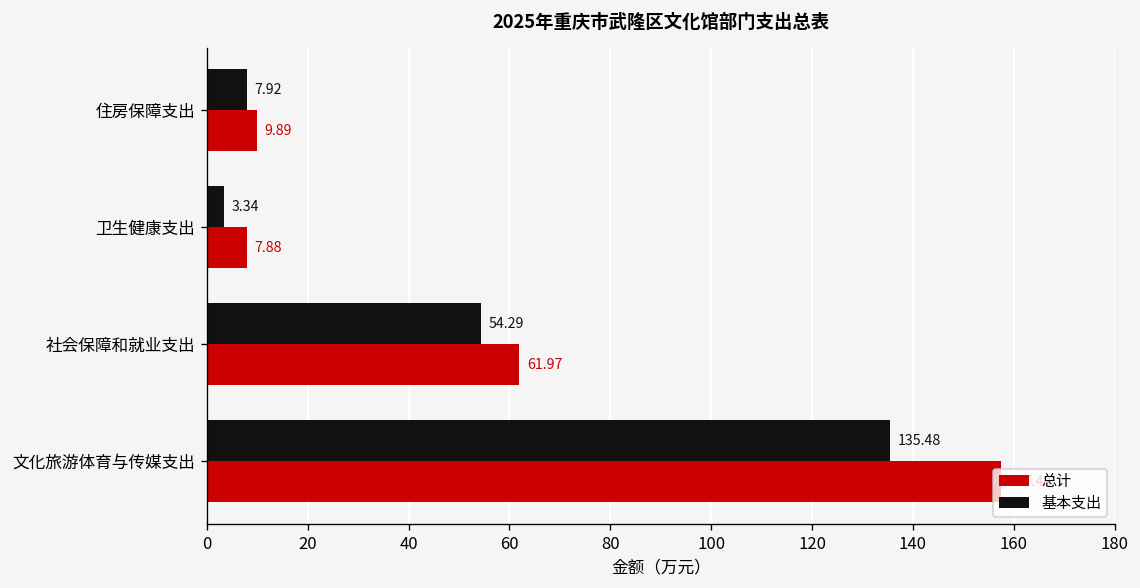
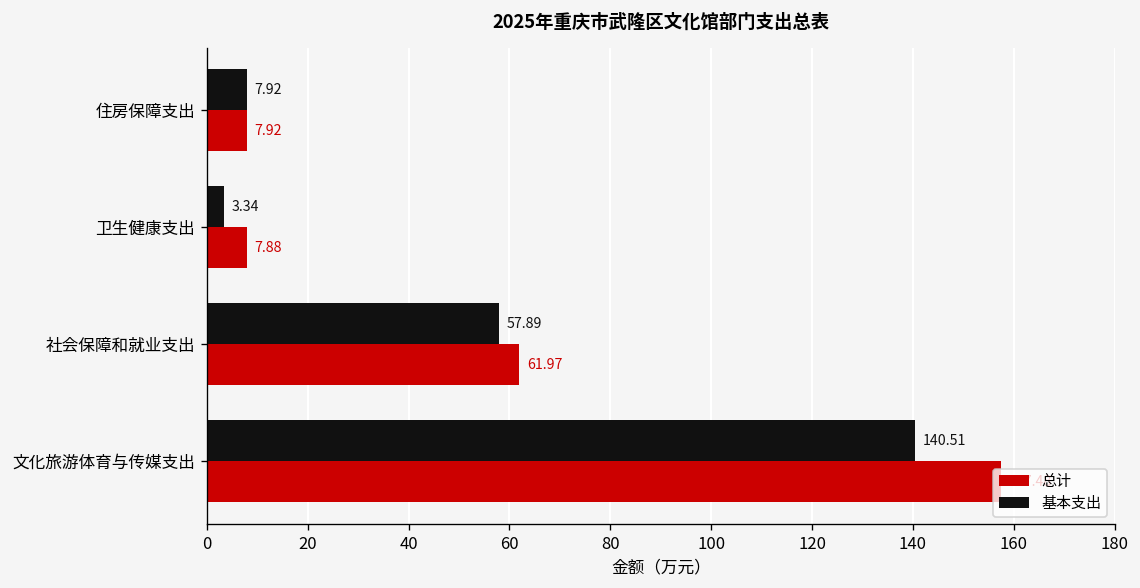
  {
    "总计": {
-     "住房保障支出": 9.89,
+     "住房保障支出": 7.92,
      "卫生健康支出": 7.88,
      "社会保障和就业支出": 61.97
    },
    "基本支出": {
      "住房保障支出": 7.92,
      "卫生健康支出": 3.34,
-     "社会保障和就业支出": 54.29,
-     "文化旅游体育与传媒支出": 135.48
+     "社会保障和就业支出": 57.89,
+     "文化旅游体育与传媒支出": 140.51
    }
  }
